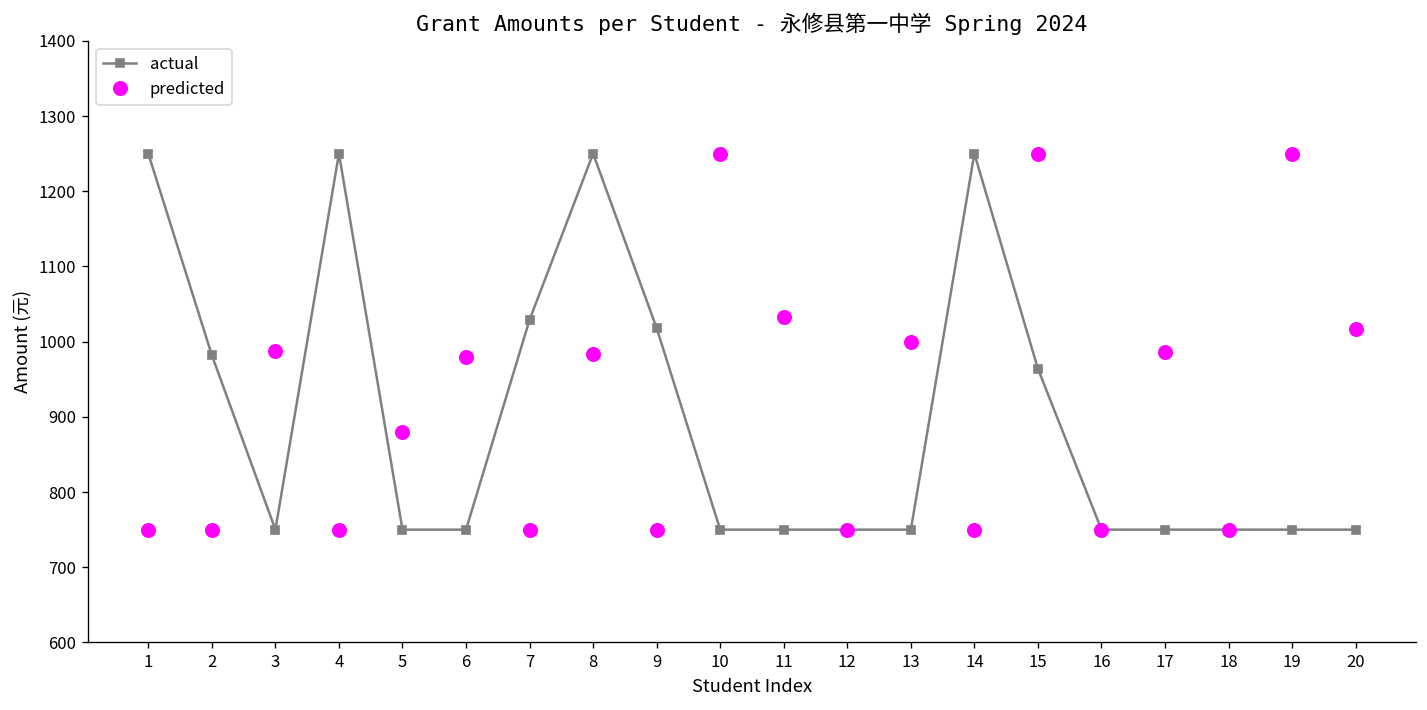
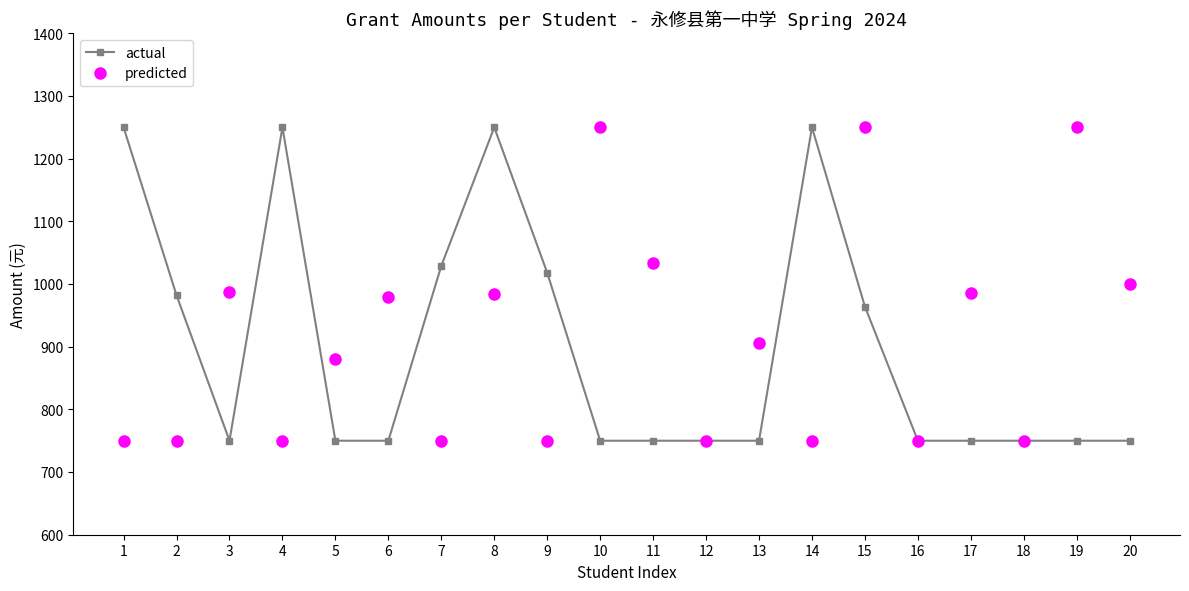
  {
    "actual": {
      "1": 1250,
      "2": 980,
      "3": 750,
      "4": 1250,
      "5": 750,
      "6": 750,
      "7": 1030,
      "8": 1250,
      "9": 1020,
      "10": 750,
      "11": 750,
      "13": 750,
      "14": 1250,
      "15": 960,
      "17": 750,
      "19": 750,
      "20": 750
    },
    "predicted": {
      "1": 750,
      "2": 750,
      "3": 990,
      "4": 750,
      "5": 880,
      "6": 980,
      "7": 750,
      "8": 980,
      "9": 750,
      "10": 1250,
      "11": 1030,
-     "13": 1000,
+     "13": 910,
      "14": 750,
      "15": 1250,
      "17": 990,
      "19": 1250,
-     "20": 1020
+     "20": 1000
    }
  }
